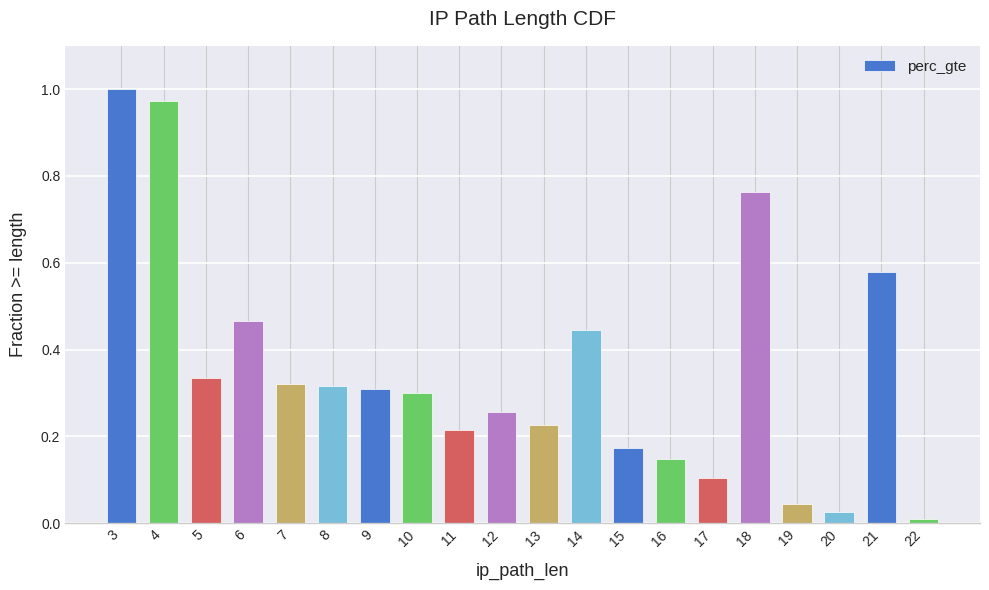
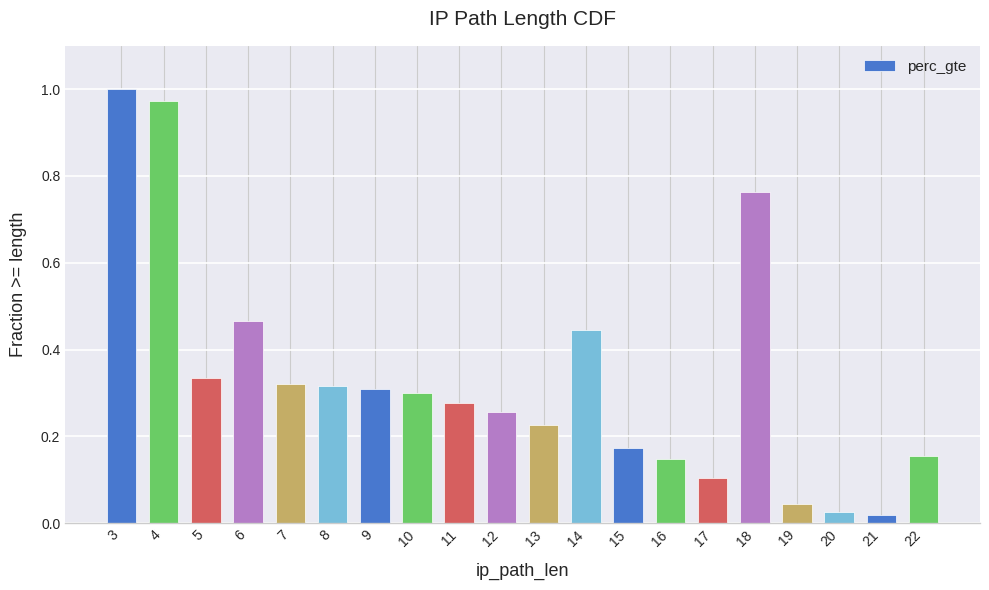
  {
    "3": 1.00,
    "4": 0.97,
    "5": 0.33,
    "6": 0.47,
    "7": 0.32,
    "8": 0.32,
    "9": 0.31,
    "10": 0.30,
-   "11": 0.21,
+   "11": 0.28,
    "12": 0.25,
    "13": 0.23,
    "14": 0.45,
    "15": 0.17,
    "16": 0.15,
    "17": 0.10,
    "18": 0.76,
    "19": 0.04,
    "20": 0.02,
-   "21": 0.58,
-   "22": 0.01
+   "21": 0.02,
+   "22": 0.15
  }
